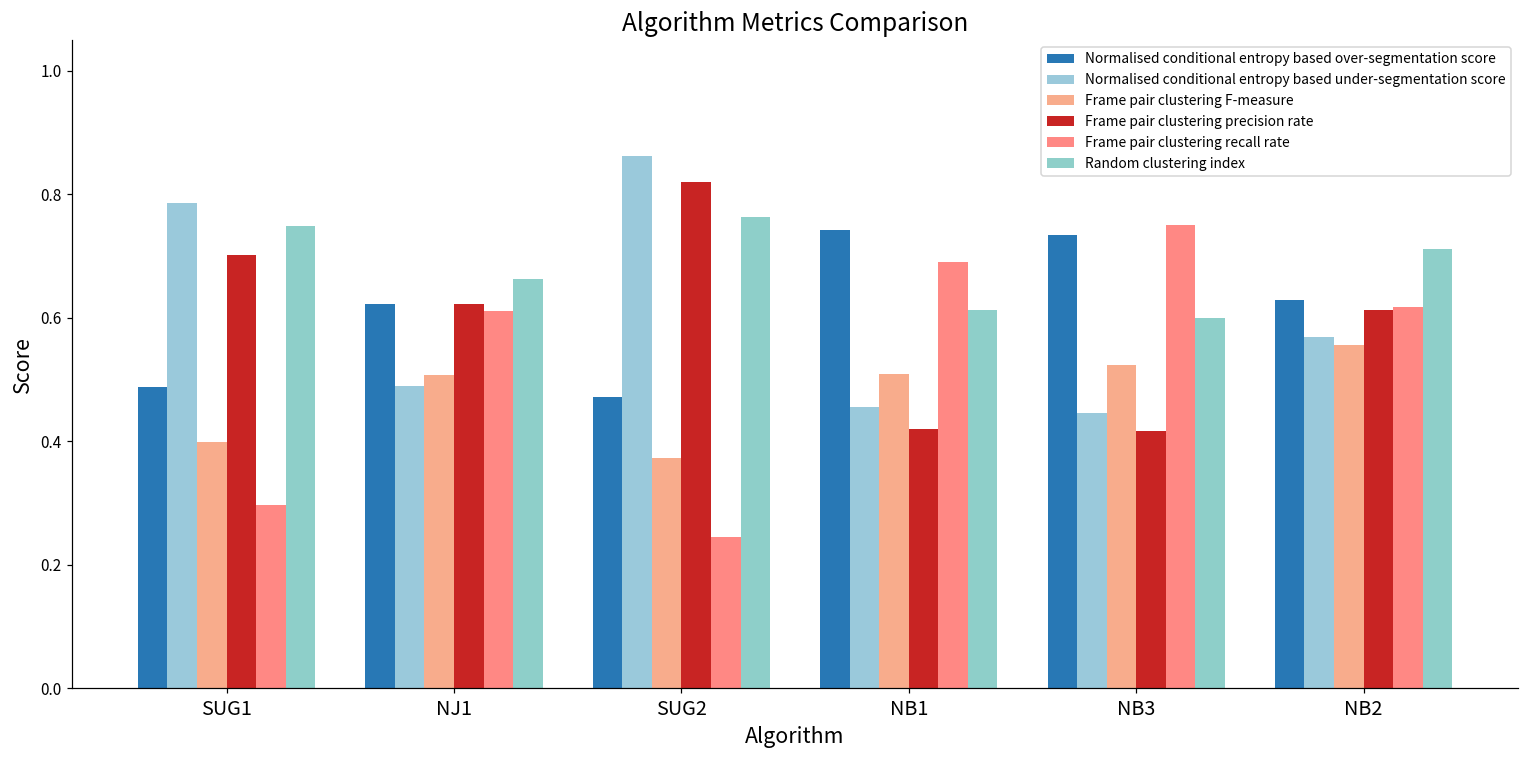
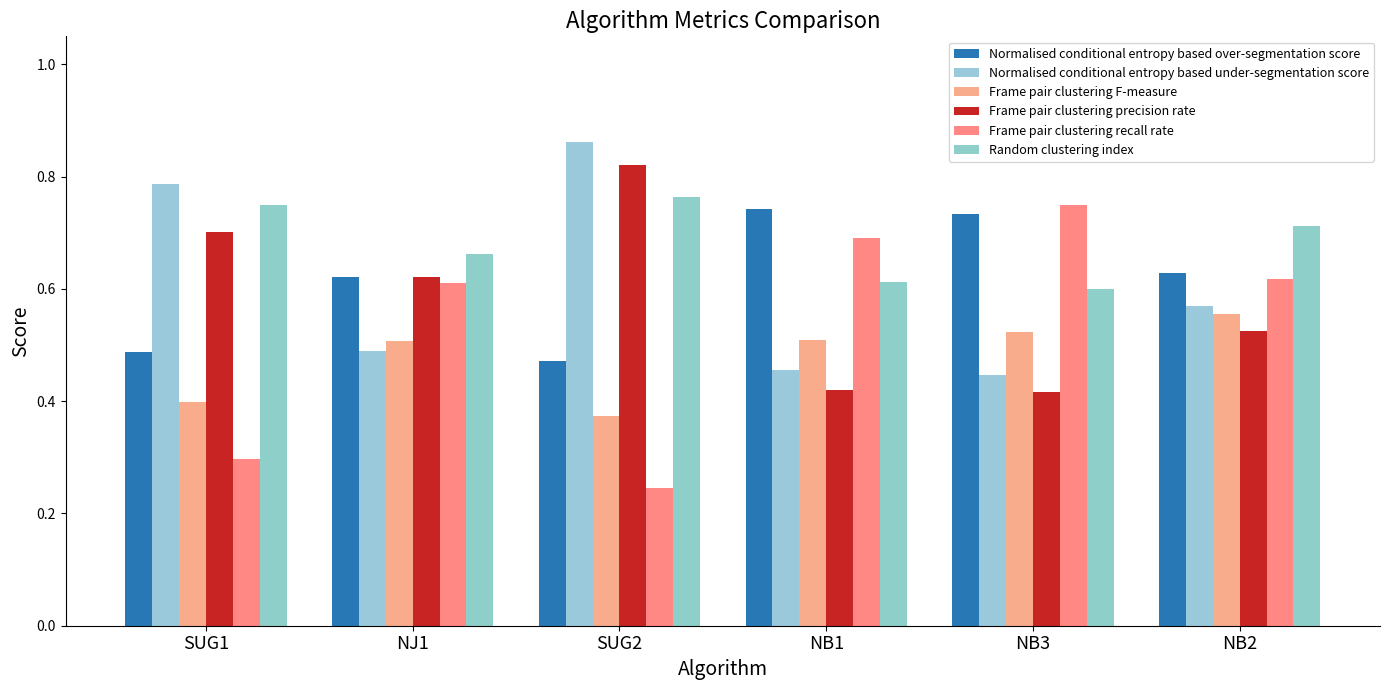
  {
    "Normalised conditional entropy based over-segmentation score": {
      "SUG1": 0.49,
      "NJ1": 0.62,
      "SUG2": 0.47,
      "NB1": 0.74,
      "NB3": 0.73,
      "NB2": 0.63
    },
    "Frame pair clustering precision rate": {
      "SUG1": 0.70,
      "NJ1": 0.62,
      "SUG2": 0.82,
      "NB1": 0.42,
      "NB3": 0.42,
-     "NB2": 0.61
+     "NB2": 0.53
    }
  }
